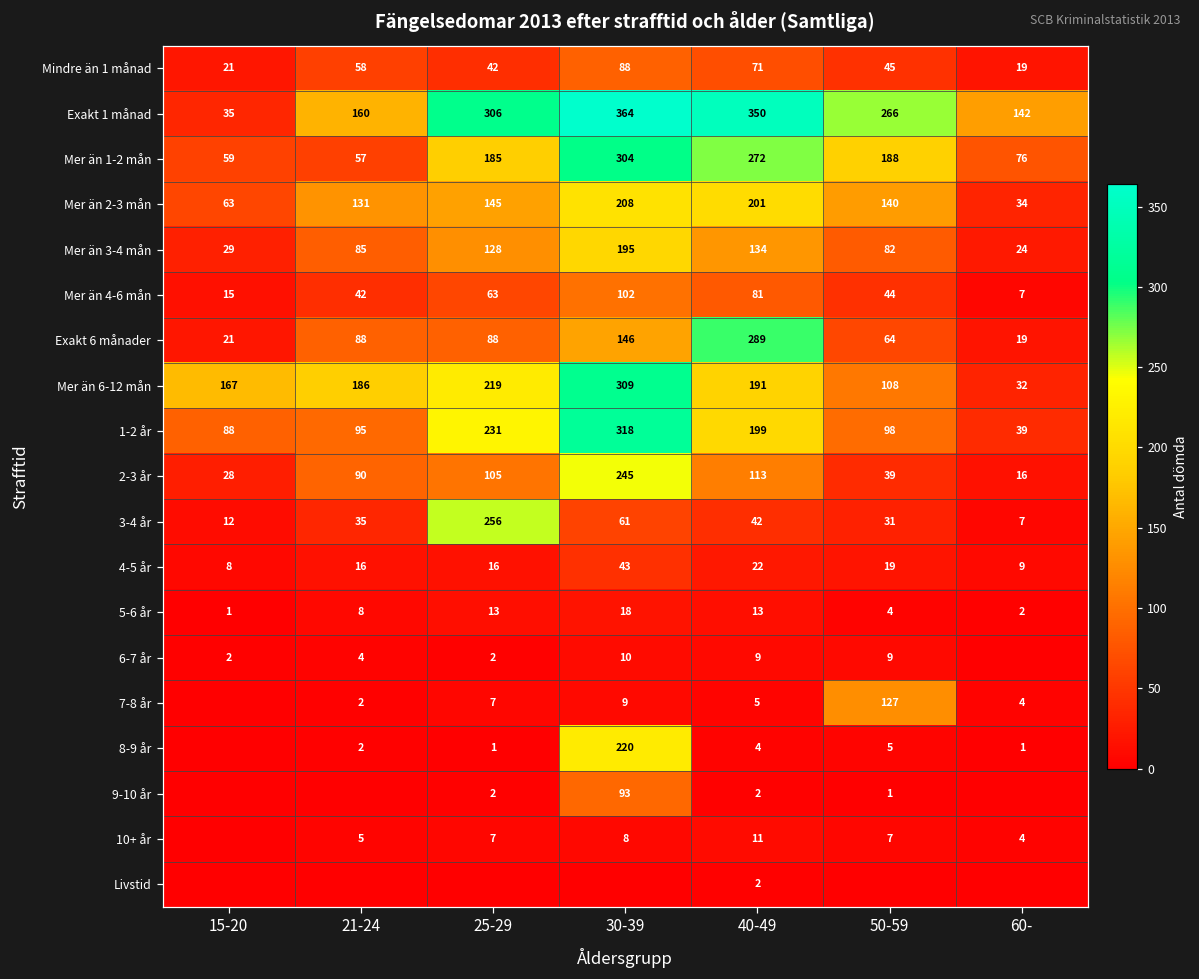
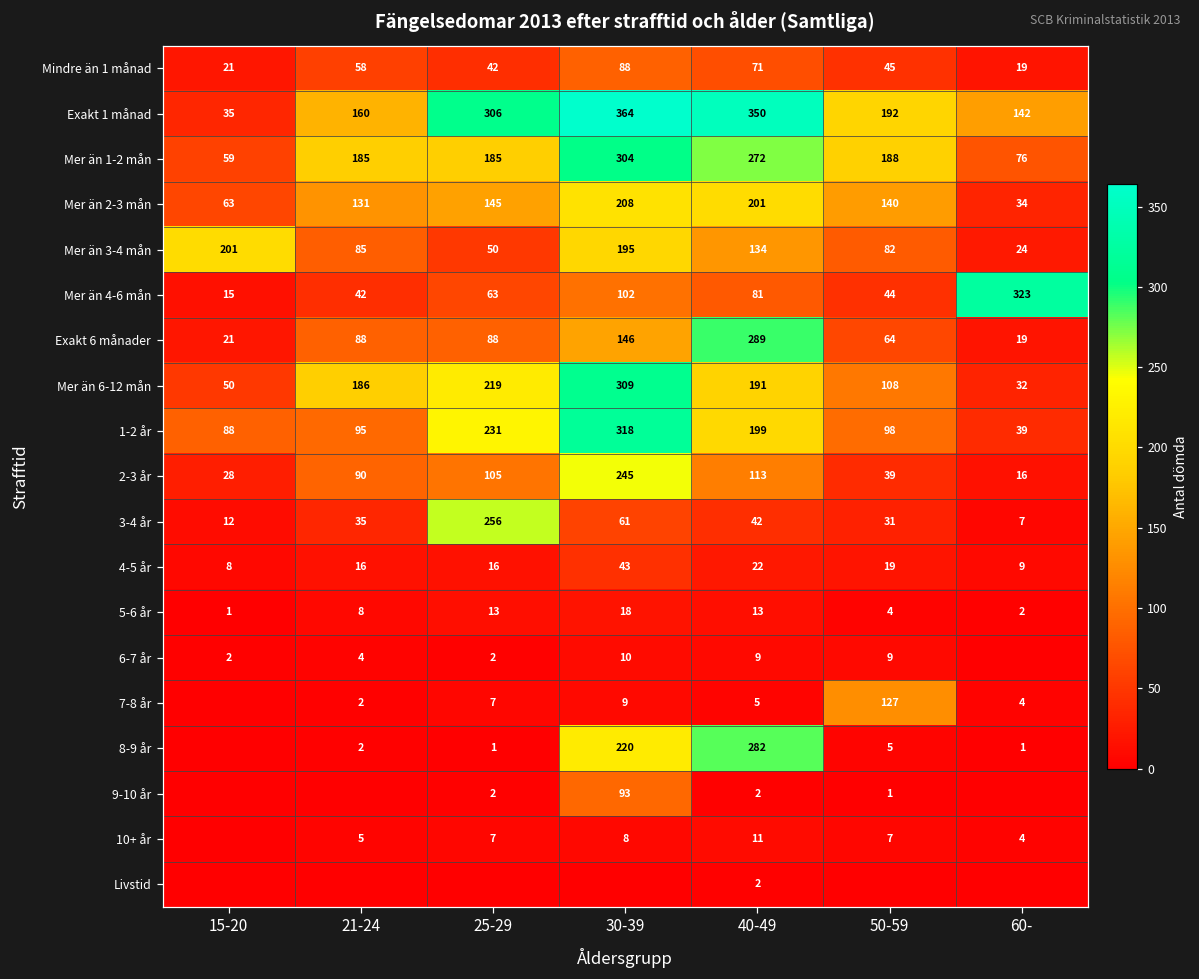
  {
    "Mindre än 1 månad": {
      "15-20": 21,
      "21-24": 58,
      "25-29": 42,
      "30-39": 88,
      "40-49": 71,
      "50-59": 45,
      "60-": 19
    },
    "Exakt 1 månad": {
      "15-20": 35,
      "21-24": 160,
      "25-29": 306,
      "30-39": 364,
      "40-49": 350,
-     "50-59": 266,
+     "50-59": 192,
      "60-": 142
    },
    "Mer än 1-2 mån": {
      "15-20": 59,
-     "21-24": 57,
+     "21-24": 185,
      "25-29": 185,
      "30-39": 304,
      "40-49": 272,
      "50-59": 188,
      "60-": 76
    },
    "Mer än 2-3 mån": {
      "15-20": 63,
      "21-24": 131,
      "25-29": 145,
      "30-39": 208,
      "40-49": 201,
      "50-59": 140,
      "60-": 34
    },
    "Mer än 3-4 mån": {
-     "15-20": 29,
+     "15-20": 201,
      "21-24": 85,
-     "25-29": 128,
+     "25-29": 50,
      "30-39": 195,
      "40-49": 134,
      "50-59": 82,
      "60-": 24
    },
    "Mer än 4-6 mån": {
      "15-20": 15,
      "21-24": 42,
      "25-29": 63,
      "30-39": 102,
      "40-49": 81,
      "50-59": 44,
-     "60-": 7
+     "60-": 323
    },
    "Exakt 6 månader": {
      "15-20": 21,
      "21-24": 88,
      "25-29": 88,
      "30-39": 146,
      "40-49": 289,
      "50-59": 64,
      "60-": 19
    },
    "Mer än 6-12 mån": {
-     "15-20": 167,
+     "15-20": 50,
      "21-24": 186,
      "25-29": 219,
      "30-39": 309,
      "40-49": 191,
      "50-59": 108,
      "60-": 32
    },
    "1-2 år": {
      "15-20": 88,
      "21-24": 95,
      "25-29": 231,
      "30-39": 318,
      "40-49": 199,
      "50-59": 98,
      "60-": 39
    },
    "2-3 år": {
      "15-20": 28,
      "21-24": 90,
      "25-29": 105,
      "30-39": 245,
      "40-49": 113,
      "50-59": 39,
      "60-": 16
    },
    "3-4 år": {
      "15-20": 12,
      "21-24": 35,
      "25-29": 256,
      "30-39": 61,
      "40-49": 42,
      "50-59": 31,
      "60-": 7
    },
    "4-5 år": {
      "15-20": 8,
      "21-24": 16,
      "25-29": 16,
      "30-39": 43,
      "40-49": 22,
      "50-59": 19,
      "60-": 9
    },
    "5-6 år": {
      "15-20": 1,
      "21-24": 8,
      "25-29": 13,
      "30-39": 18,
      "40-49": 13,
      "50-59": 4,
      "60-": 2
    },
    "6-7 år": {
      "15-20": 2,
      "21-24": 4,
      "25-29": 2,
      "30-39": 10,
      "40-49": 9,
      "50-59": 9
    },
    "7-8 år": {
      "21-24": 2,
      "25-29": 7,
      "30-39": 9,
      "40-49": 5,
      "50-59": 127,
      "60-": 4
    },
    "8-9 år": {
      "21-24": 2,
      "25-29": 1,
      "30-39": 220,
-     "40-49": 4,
+     "40-49": 282,
      "50-59": 5,
      "60-": 1
    },
    "9-10 år": {
      "25-29": 2,
      "30-39": 93,
      "40-49": 2,
      "50-59": 1
    },
    "10+ år": {
      "21-24": 5,
      "25-29": 7,
      "30-39": 8,
      "40-49": 11,
      "50-59": 7,
      "60-": 4
    },
    "Livstid": {
      "40-49": 2
    }
  }
